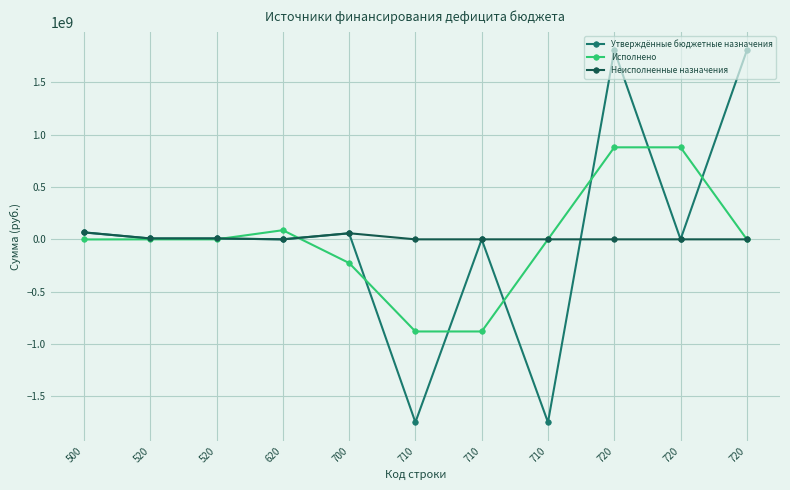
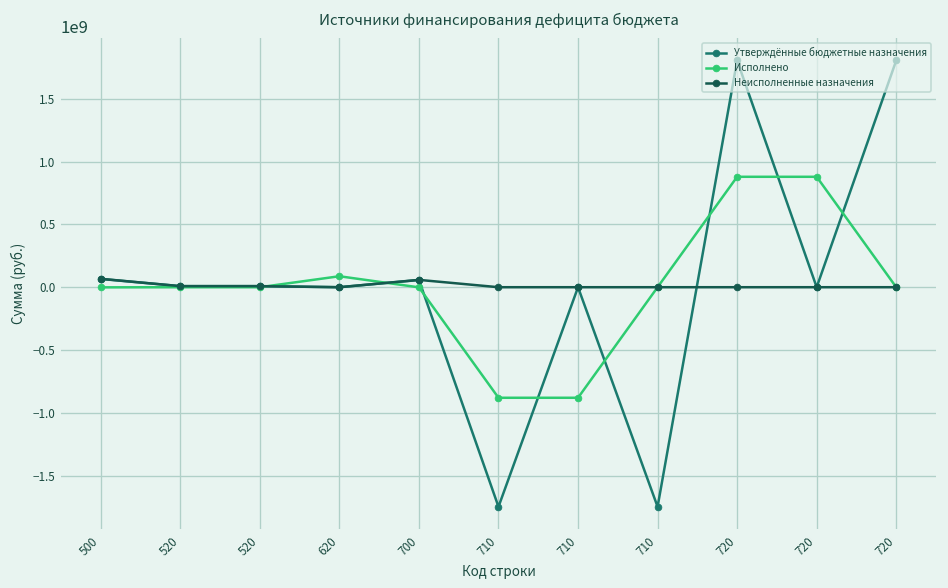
  {
    "Исполнено": {
      "500": 0,
      "620": 90000000,
-     "700": -230000000
+     "700": 0
    }
  }
